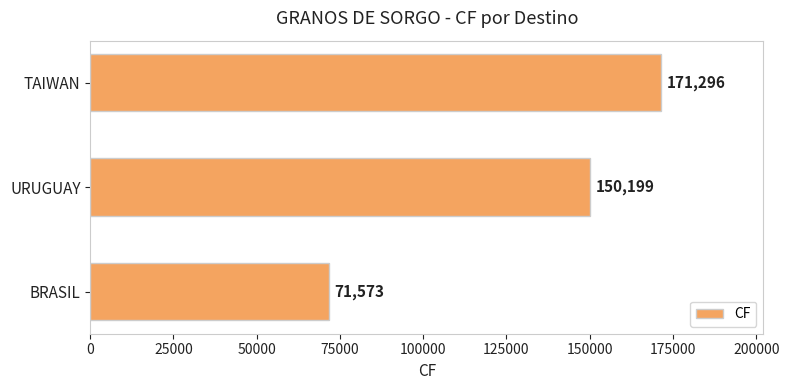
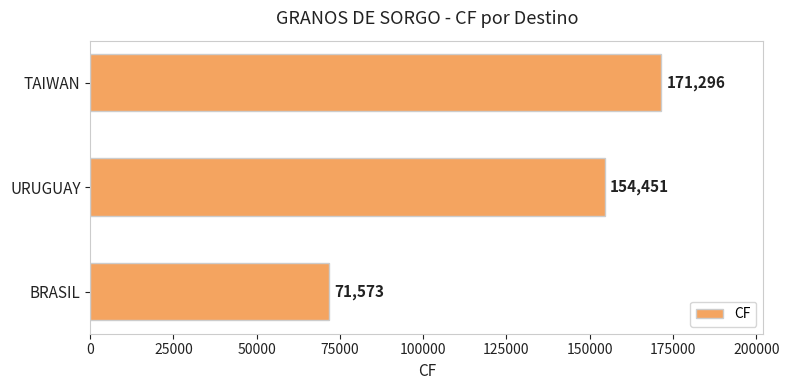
  {
    "TAIWAN": "171,296",
-   "URUGUAY": "150,199",
+   "URUGUAY": "154,451",
    "BRASIL": "71,573"
  }
